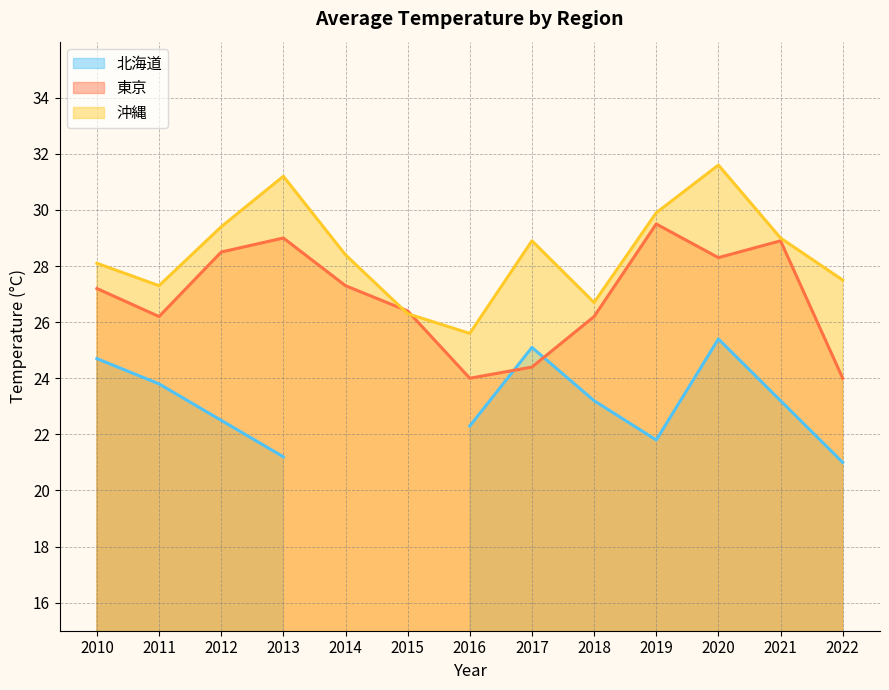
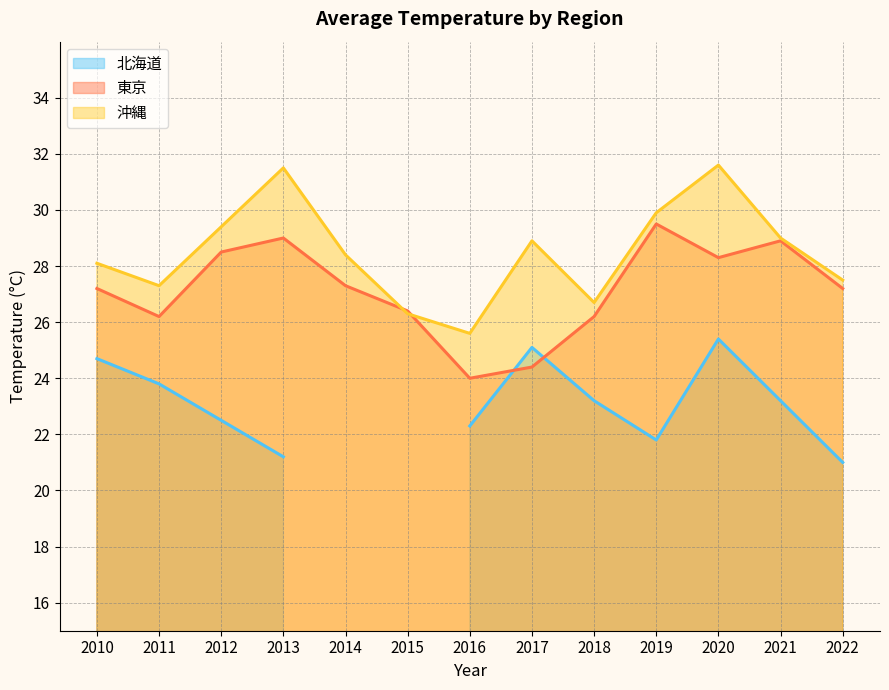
  {
    "東京": {
      "2010": 27.2,
      "2011": 26.2,
      "2012": 28.5,
      "2013": 29.0,
      "2014": 27.3,
      "2015": 26.4,
      "2016": 24.0,
      "2017": 24.4,
      "2018": 26.2,
      "2019": 29.5,
      "2020": 28.3,
      "2021": 28.9,
-     "2022": 24.0
+     "2022": 27.2
    },
    "沖縄": {
      "2010": 28.1,
      "2011": 27.3,
      "2012": 29.4,
-     "2013": 31.2,
+     "2013": 31.5,
      "2014": 28.4,
      "2015": 26.3,
      "2016": 25.6,
      "2017": 28.9,
      "2018": 26.7,
      "2019": 29.9,
      "2020": 31.6,
      "2021": 29.0,
      "2022": 27.5
    }
  }
